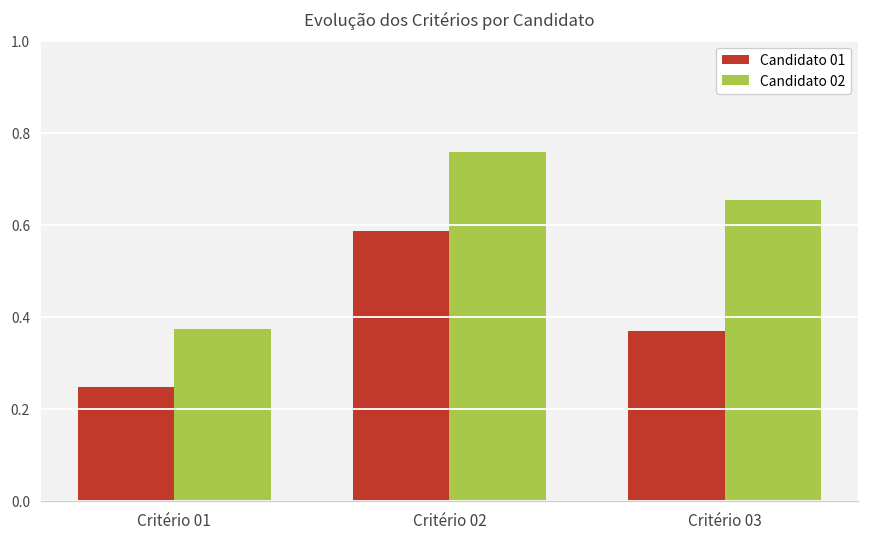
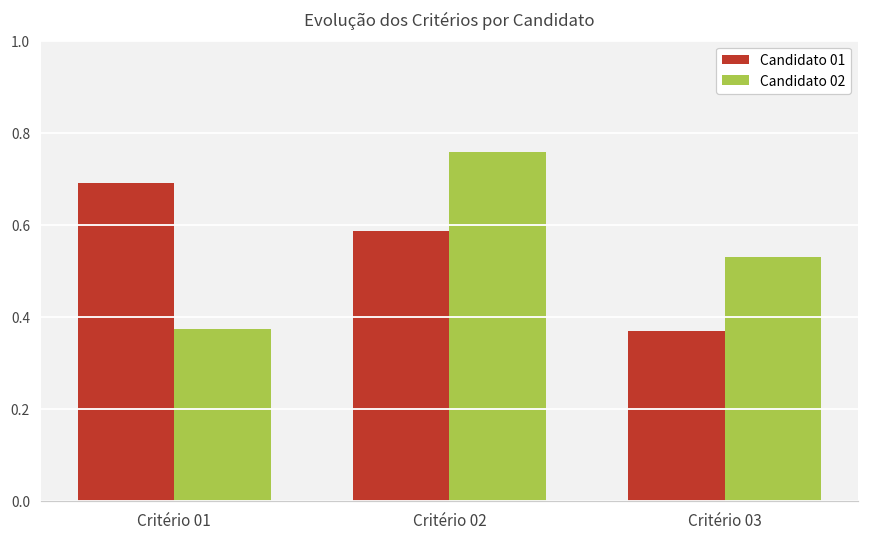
  {
    "Candidato 01": {
-     "Critério 01": 0.25,
+     "Critério 01": 0.69,
      "Critério 02": 0.59,
      "Critério 03": 0.37
    },
    "Candidato 02": {
      "Critério 01": 0.37,
      "Critério 02": 0.76,
-     "Critério 03": 0.65
+     "Critério 03": 0.53
    }
  }
